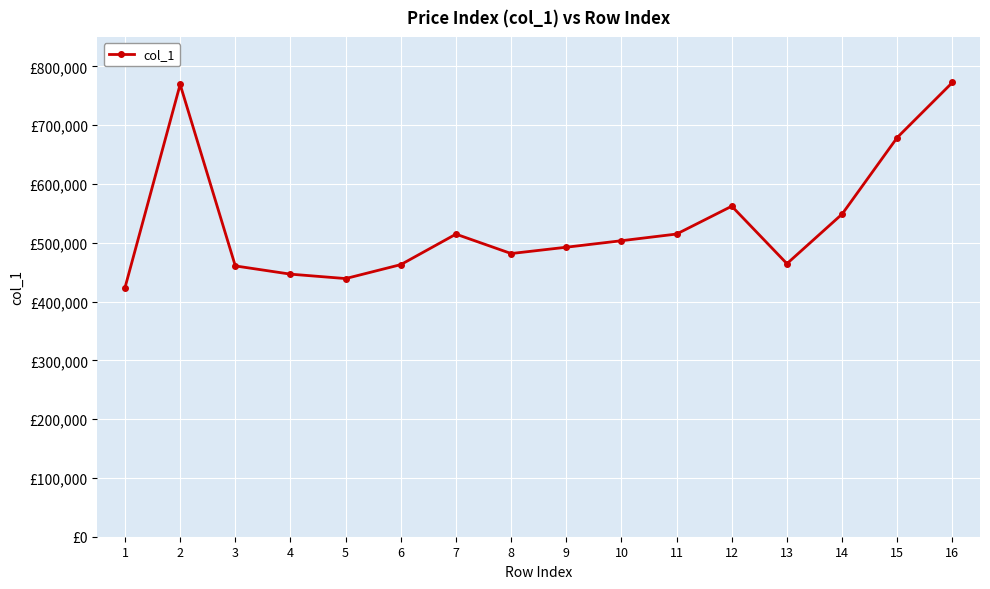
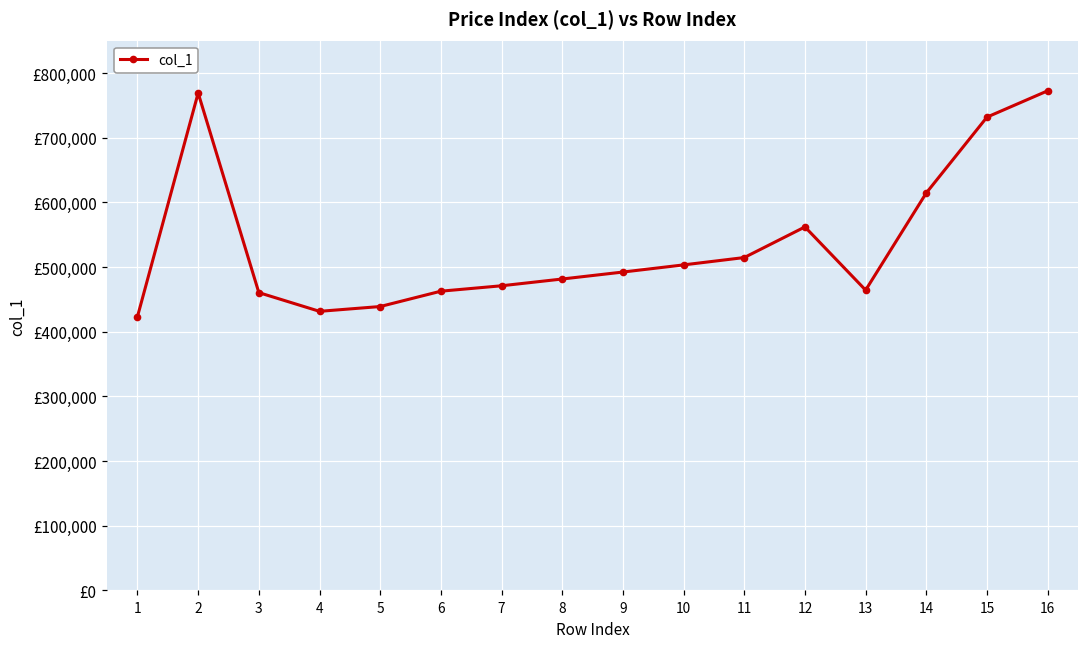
  {
    "1": "£420,000",
    "2": "£770,000",
    "3": "£460,000",
-   "4": "£450,000",
+   "4": "£430,000",
    "5": "£440,000",
    "6": "£460,000",
-   "7": "£510,000",
+   "7": "£470,000",
    "8": "£480,000",
    "9": "£490,000",
    "10": "£500,000",
    "11": "£510,000",
    "12": "£560,000",
    "13": "£460,000",
-   "14": "£550,000",
-   "15": "£680,000",
+   "14": "£610,000",
+   "15": "£730,000",
    "16": "£770,000"
  }
